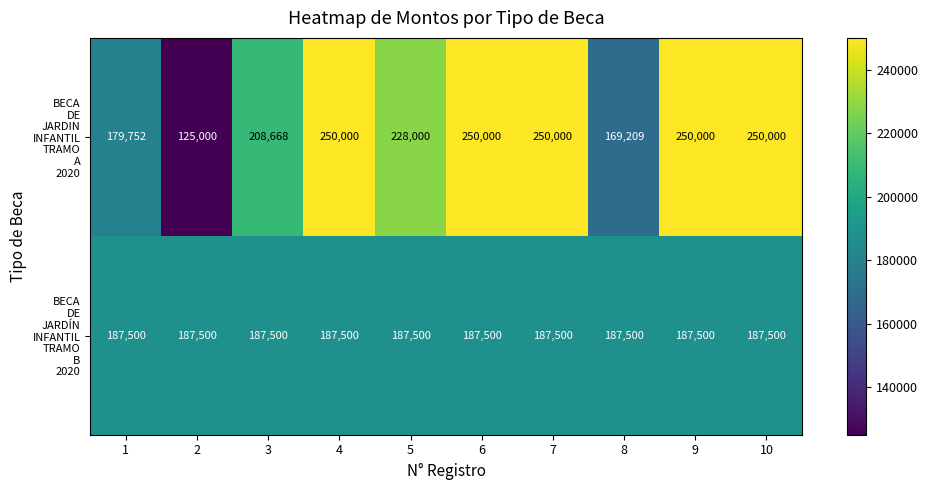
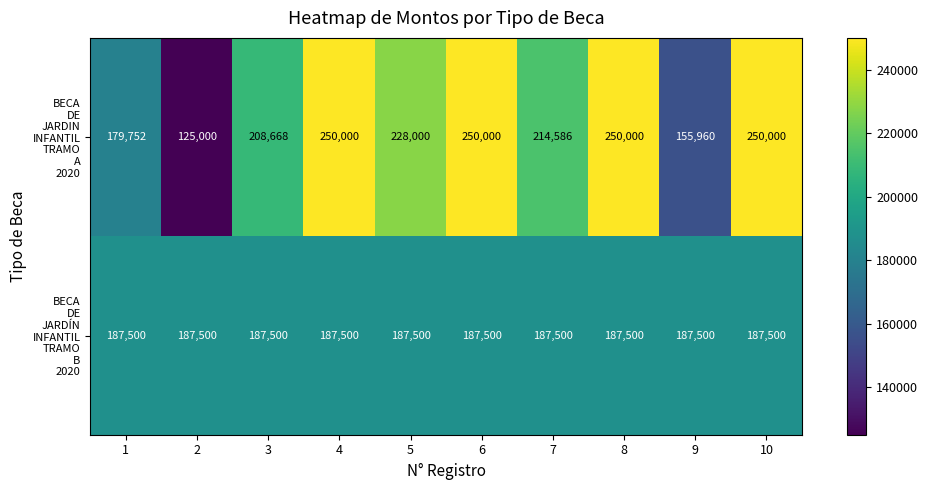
  {
    "BECA DE JARDIN INFANTIL TRAMO A 2020": {
      "1": "179,752",
      "2": "125,000",
      "3": "208,668",
      "4": "250,000",
      "5": "228,000",
      "6": "250,000",
-     "7": "250,000",
-     "8": "169,209",
-     "9": "250,000",
+     "7": "214,586",
+     "8": "250,000",
+     "9": "155,960",
      "10": "250,000"
    },
    "BECA DE JARDÍN INFANTIL TRAMO B 2020": {
      "1": "187,500",
      "2": "187,500",
      "3": "187,500",
      "4": "187,500",
      "5": "187,500",
      "6": "187,500",
      "7": "187,500",
      "8": "187,500",
      "9": "187,500",
      "10": "187,500"
    }
  }
